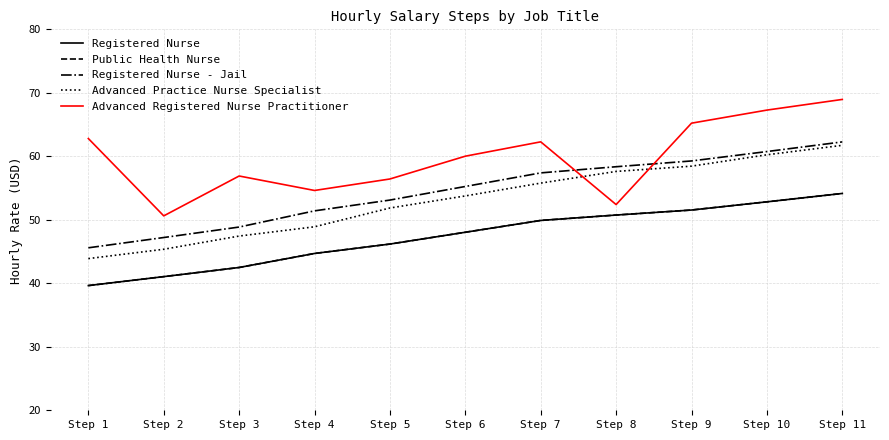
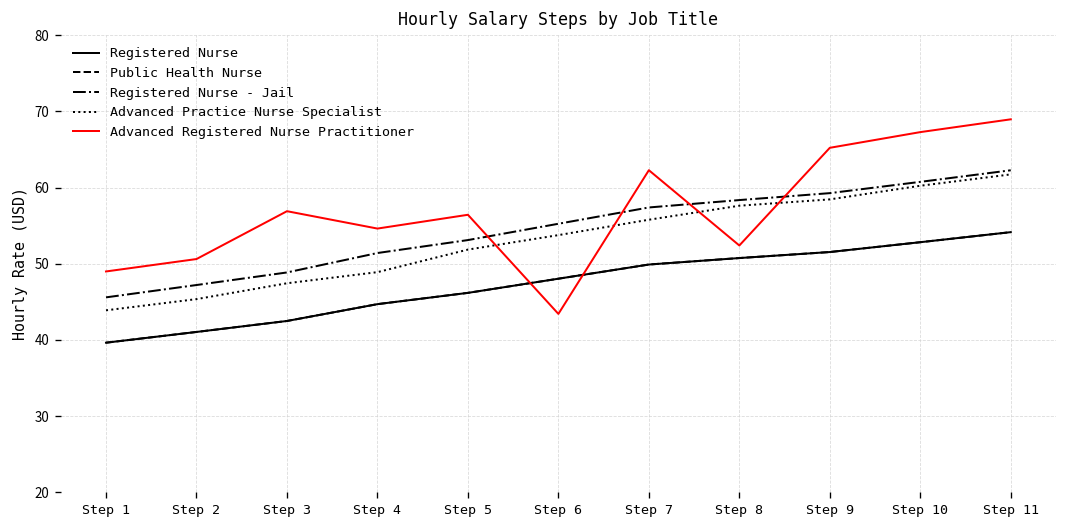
  {
    "Advanced Registered Nurse Practitioner": {
-     "Step 1": 63,
+     "Step 1": 49,
      "Step 2": 51,
      "Step 3": 57,
      "Step 4": 55,
      "Step 5": 56,
-     "Step 6": 60,
+     "Step 6": 43,
      "Step 7": 62,
      "Step 8": 52,
      "Step 9": 65,
      "Step 10": 67,
      "Step 11": 69
    }
  }
